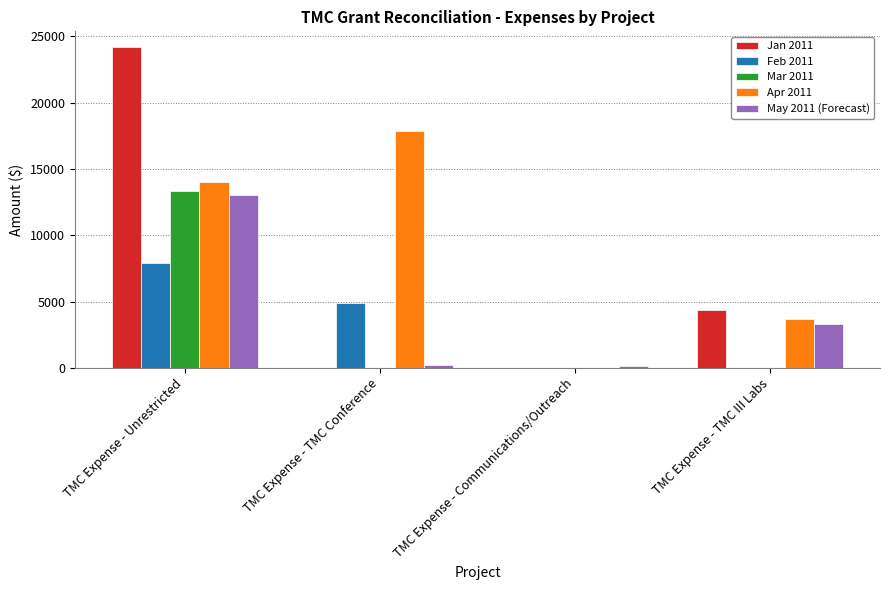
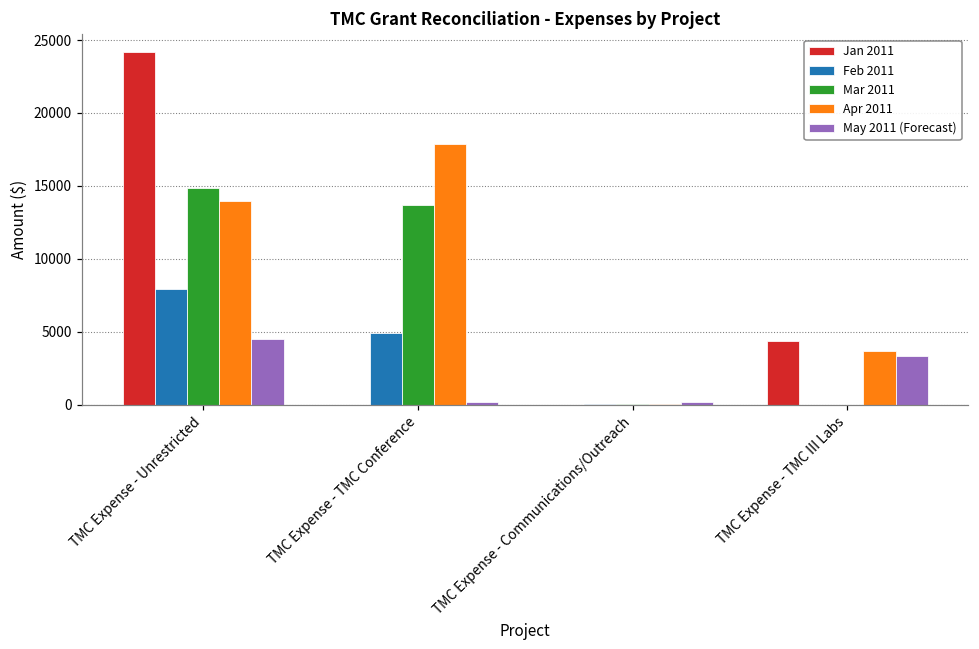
  {
    "Jan 2011": {
      "TMC Expense - Unrestricted": 24200,
      "TMC Expense - TMC Conference": 0,
      "TMC Expense - Communications/Outreach": 0,
      "TMC Expense - TMC III Labs": 4300
    },
    "Feb 2011": {
      "TMC Expense - Unrestricted": 7900,
      "TMC Expense - TMC Conference": 4900,
      "TMC Expense - TMC III Labs": 0
    },
    "Mar 2011": {
-     "TMC Expense - Unrestricted": 13300,
-     "TMC Expense - TMC Conference": 0,
+     "TMC Expense - Unrestricted": 14900,
+     "TMC Expense - TMC Conference": 13700,
      "TMC Expense - TMC III Labs": 0
    },
    "Apr 2011": {
      "TMC Expense - Unrestricted": 14000,
      "TMC Expense - TMC Conference": 17900,
      "TMC Expense - TMC III Labs": 3700
    },
    "May 2011 (Forecast)": {
-     "TMC Expense - Unrestricted": 13000,
+     "TMC Expense - Unrestricted": 4500,
      "TMC Expense - TMC Conference": 200,
      "TMC Expense - TMC III Labs": 3300
    }
  }
